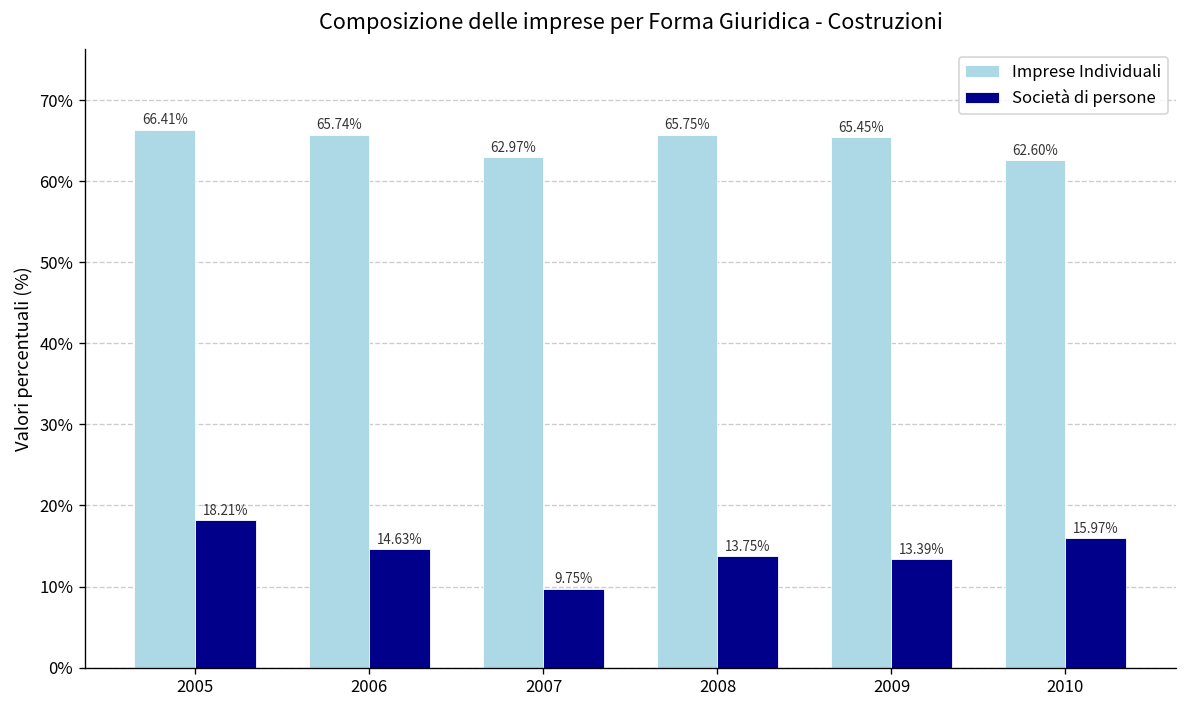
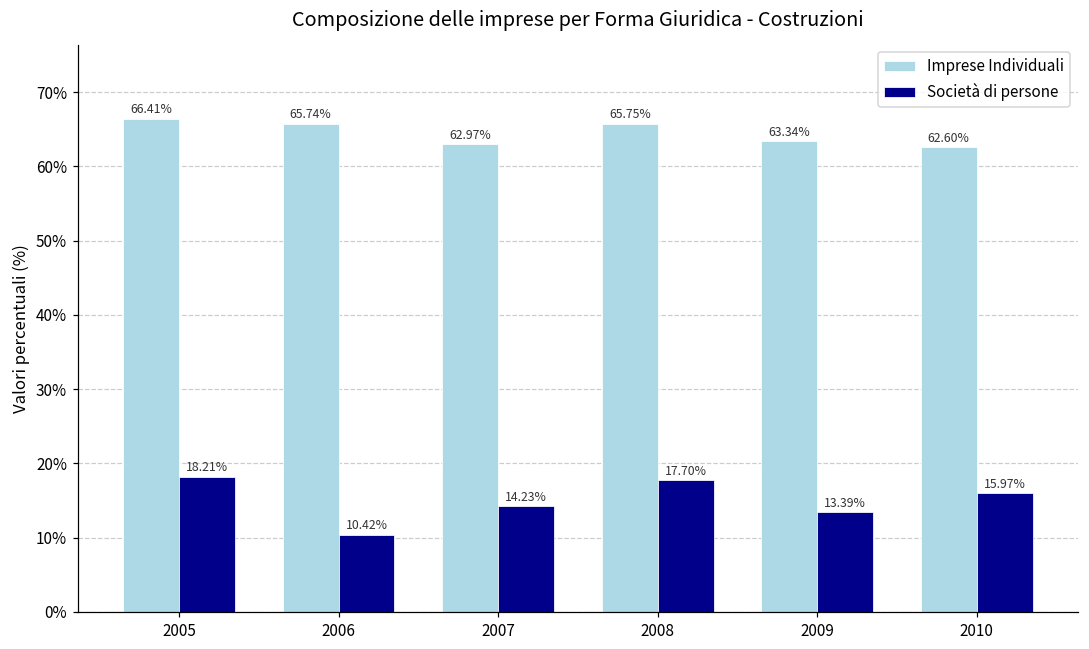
  {
    "Imprese Individuali": {
      "2005": "66.41%",
      "2006": "65.74%",
      "2007": "62.97%",
      "2008": "65.75%",
-     "2009": "65.45%",
+     "2009": "63.34%",
      "2010": "62.60%"
    },
    "Società di persone": {
      "2005": "18.21%",
-     "2006": "14.63%",
-     "2007": "9.75%",
-     "2008": "13.75%",
+     "2006": "10.42%",
+     "2007": "14.23%",
+     "2008": "17.70%",
      "2009": "13.39%",
      "2010": "15.97%"
    }
  }
